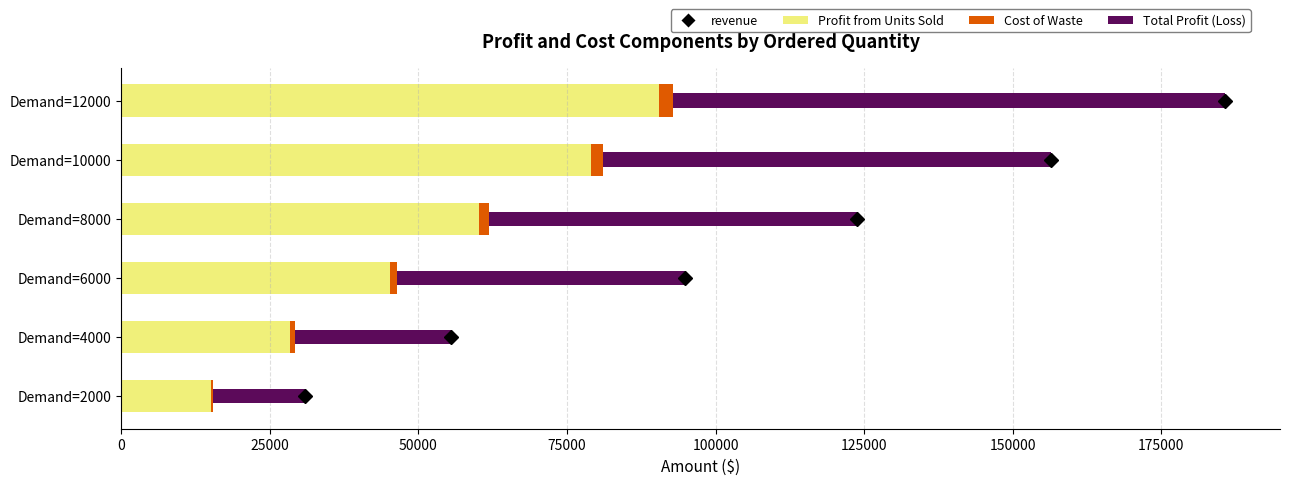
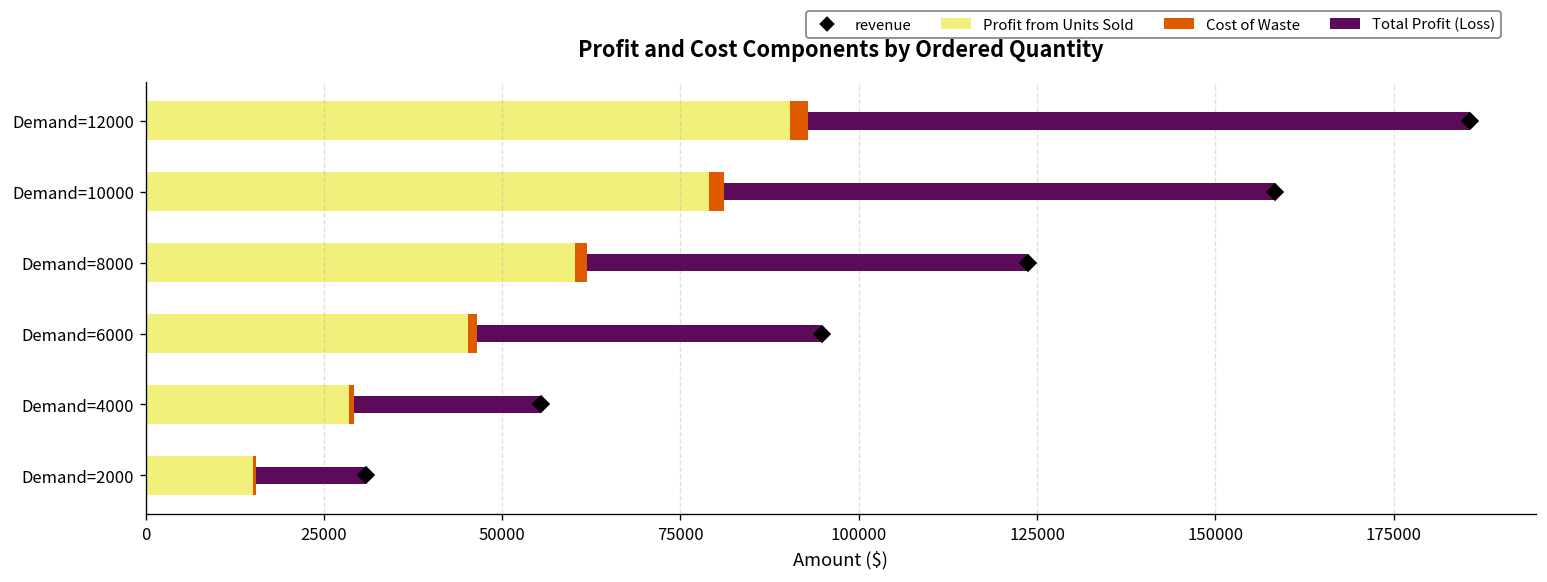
  {
    "Profit from Units Sold": {
      "Demand=12000": 90000,
      "Demand=10000": 79000,
      "Demand=8000": 60000,
      "Demand=6000": 45000,
      "Demand=4000": 28000,
      "Demand=2000": 15000
    },
    "Cost of Waste": {
      "Demand=12000": 2000,
      "Demand=10000": 2000,
      "Demand=8000": 2000,
      "Demand=6000": 1000,
      "Demand=4000": 1000
    },
    "Total Profit (Loss)": {
      "Demand=12000": 93000,
-     "Demand=10000": 75000,
+     "Demand=10000": 77000,
      "Demand=8000": 62000,
      "Demand=6000": 48000,
      "Demand=4000": 26000,
      "Demand=2000": 15000
    }
  }
